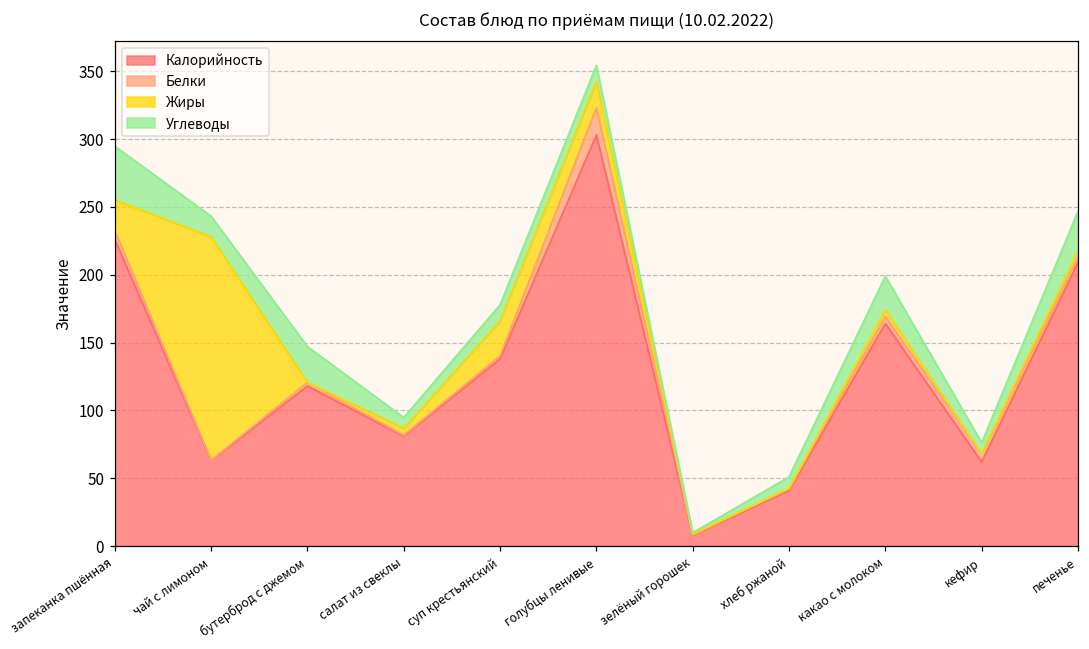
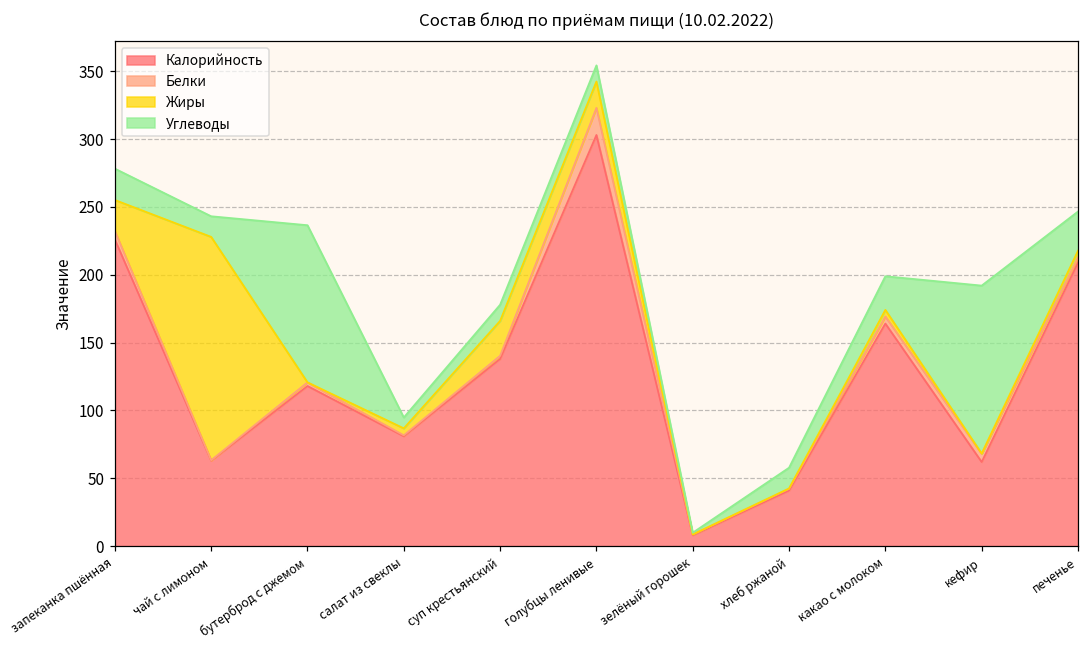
  {
    "Жиры": {
      "запеканка пшённая": 23,
      "чай с лимоном": 165,
      "салат из свеклы": 5,
      "суп крестьянский": 26,
      "голубцы ленивые": 19,
      "какао с молоком": 5,
      "печенье": 5
    },
    "Углеводы": {
-     "запеканка пшённая": 40,
+     "запеканка пшённая": 23,
      "чай с лимоном": 15,
-     "бутерброд с джемом": 26,
+     "бутерброд с джемом": 116,
      "салат из свеклы": 8,
      "суп крестьянский": 12,
      "голубцы ленивые": 12,
-     "хлеб ржаной": 9,
+     "хлеб ржаной": 15,
      "какао с молоком": 25,
-     "кефир": 8,
+     "кефир": 124,
      "печенье": 29
    }
  }
